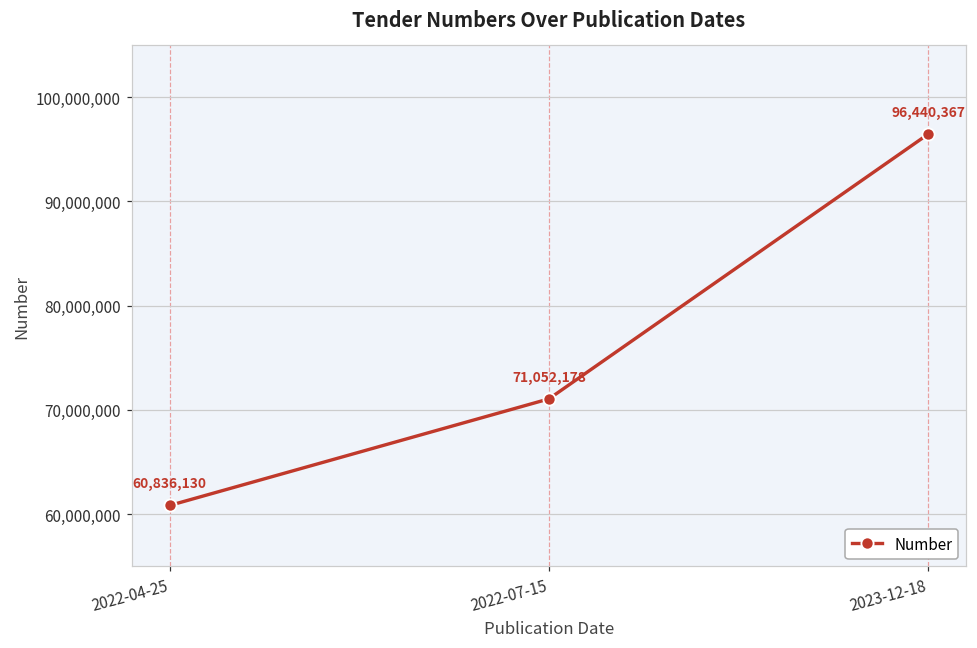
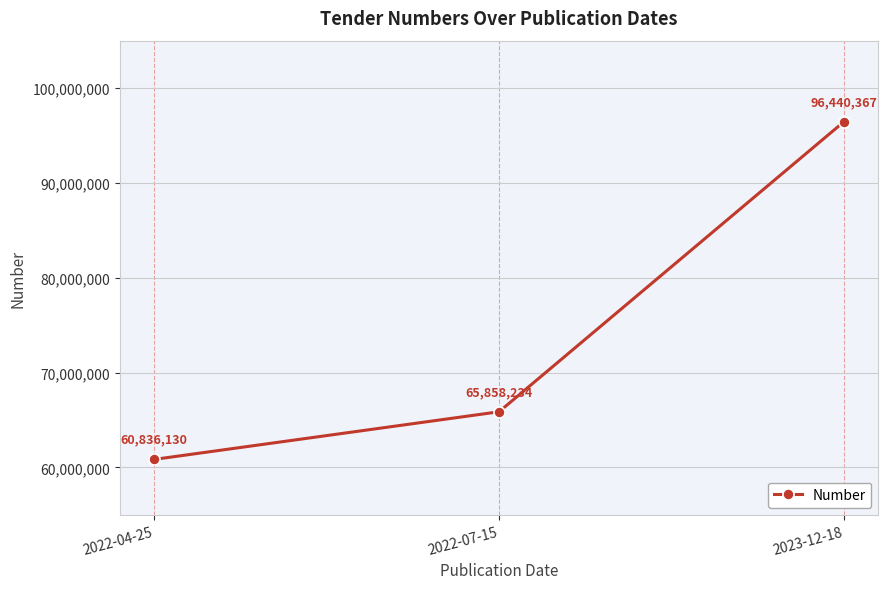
  {
    "2022-04-25": "60,836,130",
-   "2022-07-15": "71,052,178",
+   "2022-07-15": "65,858,234",
    "2023-12-18": "96,440,367"
  }
